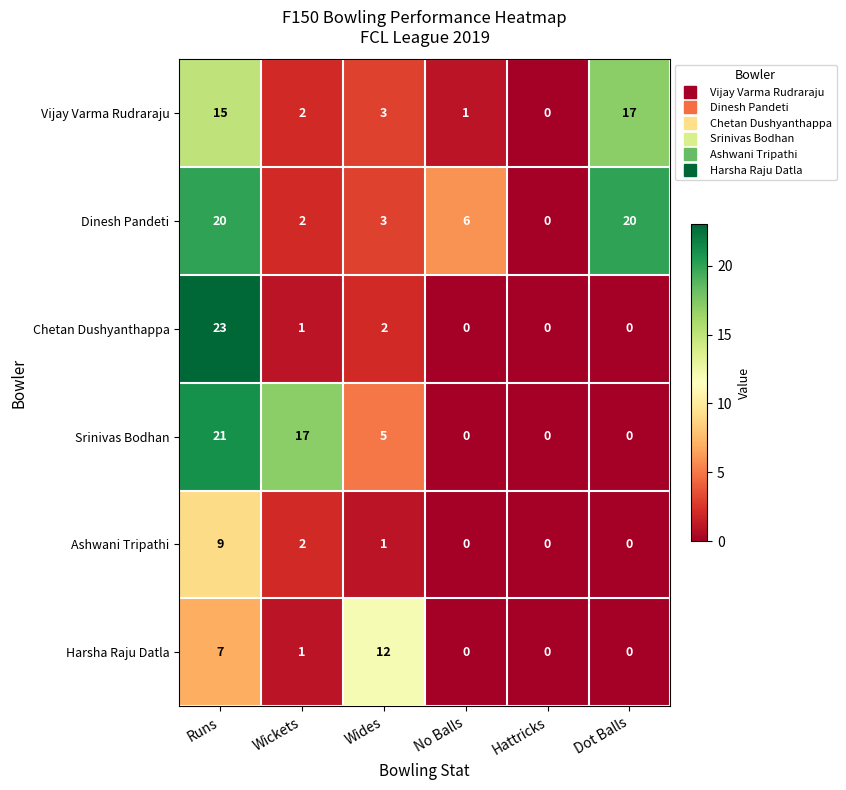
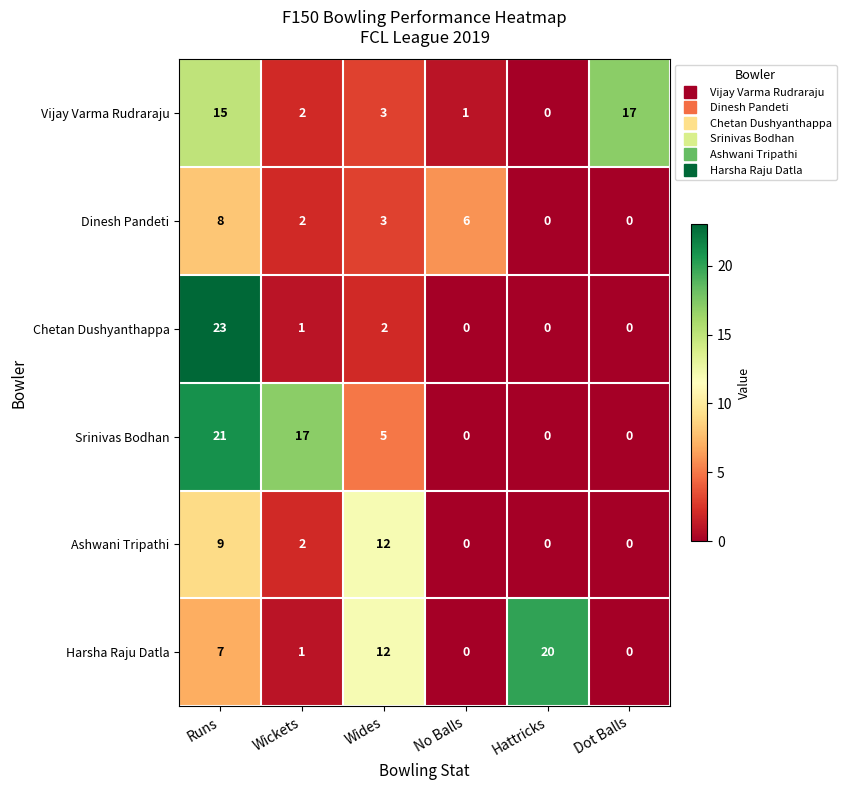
  {
    "Vijay Varma Rudraraju": {
      "Runs": 15,
      "Wickets": 2,
      "Wides": 3,
      "No Balls": 1,
      "Hattricks": 0,
      "Dot Balls": 17
    },
    "Dinesh Pandeti": {
-     "Runs": 20,
+     "Runs": 8,
      "Wickets": 2,
      "Wides": 3,
      "No Balls": 6,
      "Hattricks": 0,
-     "Dot Balls": 20
+     "Dot Balls": 0
    },
    "Chetan Dushyanthappa": {
      "Runs": 23,
      "Wickets": 1,
      "Wides": 2,
      "No Balls": 0,
      "Hattricks": 0,
      "Dot Balls": 0
    },
    "Srinivas Bodhan": {
      "Runs": 21,
      "Wickets": 17,
      "Wides": 5,
      "No Balls": 0,
      "Hattricks": 0,
      "Dot Balls": 0
    },
    "Ashwani Tripathi": {
      "Runs": 9,
      "Wickets": 2,
-     "Wides": 1,
+     "Wides": 12,
      "No Balls": 0,
      "Hattricks": 0,
      "Dot Balls": 0
    },
    "Harsha Raju Datla": {
      "Runs": 7,
      "Wickets": 1,
      "Wides": 12,
      "No Balls": 0,
-     "Hattricks": 0,
+     "Hattricks": 20,
      "Dot Balls": 0
    }
  }
